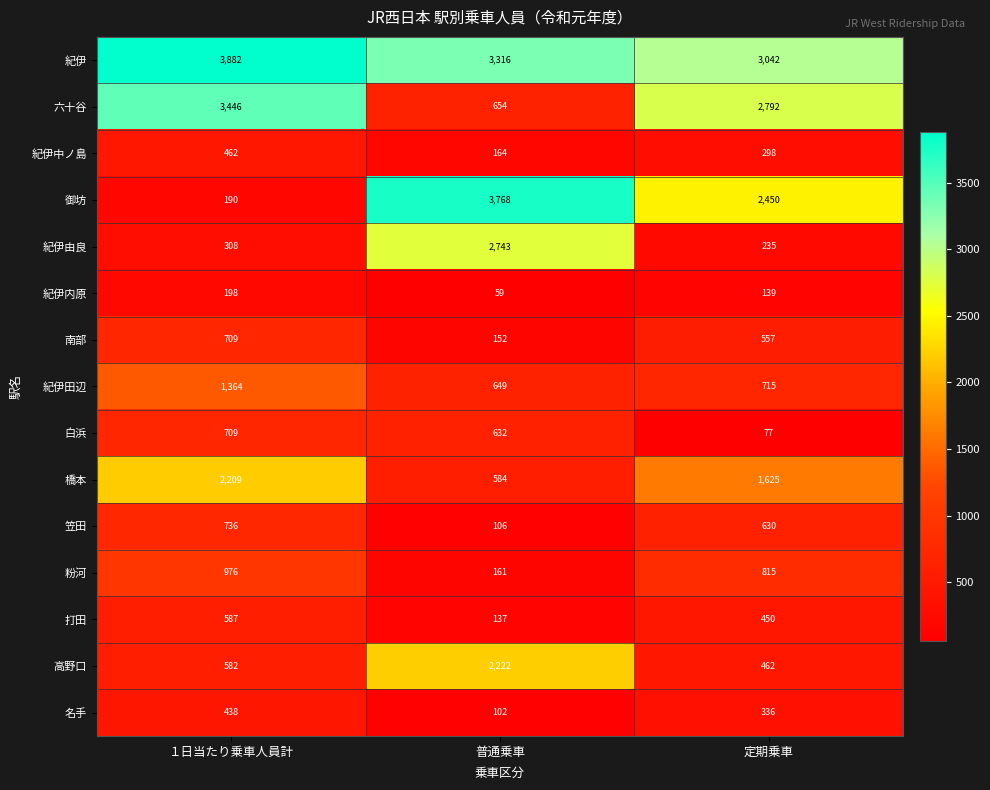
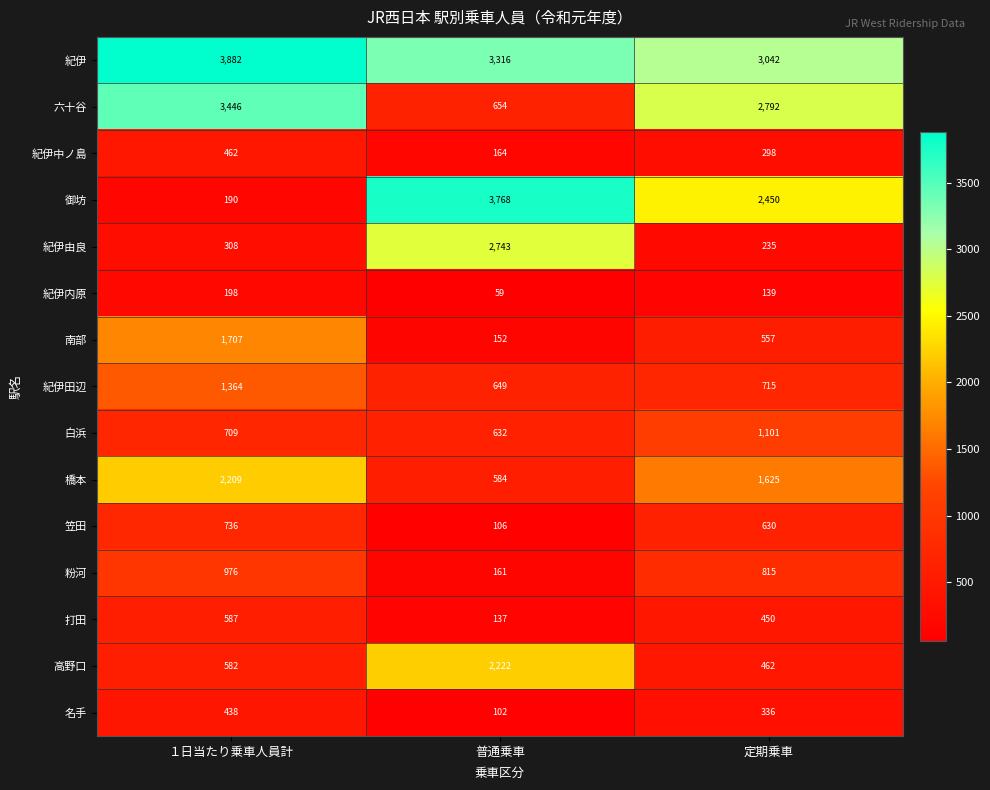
  {
    "紀伊": {
      "１日当たり乗車人員計": "3,882",
      "普通乗車": "3,316",
      "定期乗車": "3,042"
    },
    "六十谷": {
      "１日当たり乗車人員計": "3,446",
      "普通乗車": "654",
      "定期乗車": "2,792"
    },
    "紀伊中ノ島": {
      "１日当たり乗車人員計": "462",
      "普通乗車": "164",
      "定期乗車": "298"
    },
    "御坊": {
      "１日当たり乗車人員計": "190",
      "普通乗車": "3,768",
      "定期乗車": "2,450"
    },
    "紀伊由良": {
      "１日当たり乗車人員計": "308",
      "普通乗車": "2,743",
      "定期乗車": "235"
    },
    "紀伊内原": {
      "１日当たり乗車人員計": "198",
      "普通乗車": "59",
      "定期乗車": "139"
    },
    "南部": {
-     "１日当たり乗車人員計": "709",
+     "１日当たり乗車人員計": "1,707",
      "普通乗車": "152",
      "定期乗車": "557"
    },
    "紀伊田辺": {
      "１日当たり乗車人員計": "1,364",
      "普通乗車": "649",
      "定期乗車": "715"
    },
    "白浜": {
      "１日当たり乗車人員計": "709",
      "普通乗車": "632",
-     "定期乗車": "77"
+     "定期乗車": "1,101"
    },
    "橋本": {
      "１日当たり乗車人員計": "2,209",
      "普通乗車": "584",
      "定期乗車": "1,625"
    },
    "笠田": {
      "１日当たり乗車人員計": "736",
      "普通乗車": "106",
      "定期乗車": "630"
    },
    "粉河": {
      "１日当たり乗車人員計": "976",
      "普通乗車": "161",
      "定期乗車": "815"
    },
    "打田": {
      "１日当たり乗車人員計": "587",
      "普通乗車": "137",
      "定期乗車": "450"
    },
    "高野口": {
      "１日当たり乗車人員計": "582",
      "普通乗車": "2,222",
      "定期乗車": "462"
    },
    "名手": {
      "１日当たり乗車人員計": "438",
      "普通乗車": "102",
      "定期乗車": "336"
    }
  }
